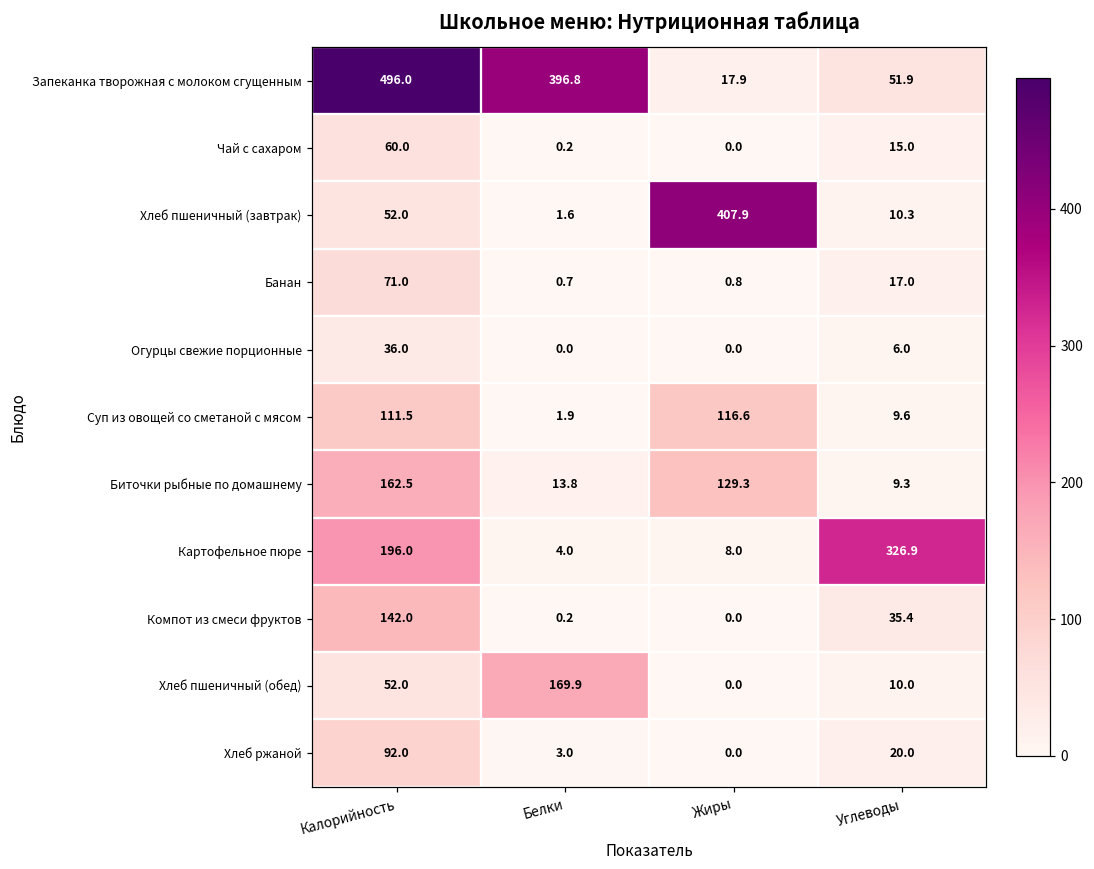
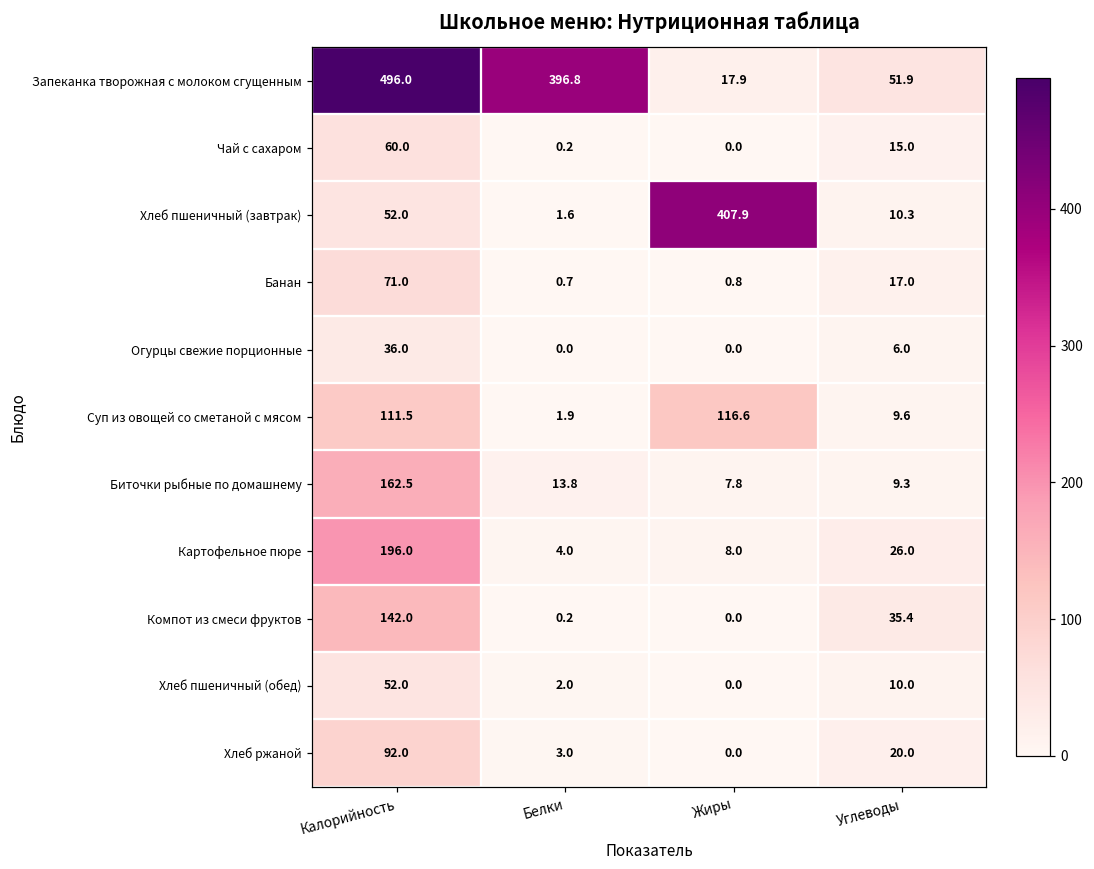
  {
    "Запеканка творожная с молоком сгущенным": {
      "Калорийность": 496.0,
      "Белки": 396.8,
      "Жиры": 17.9,
      "Углеводы": 51.9
    },
    "Чай с сахаром": {
      "Калорийность": 60.0,
      "Белки": 0.2,
      "Жиры": 0.0,
      "Углеводы": 15.0
    },
    "Хлеб пшеничный (завтрак)": {
      "Калорийность": 52.0,
      "Белки": 1.6,
      "Жиры": 407.9,
      "Углеводы": 10.3
    },
    "Банан": {
      "Калорийность": 71.0,
      "Белки": 0.7,
      "Жиры": 0.8,
      "Углеводы": 17.0
    },
    "Огурцы свежие порционные": {
      "Калорийность": 36.0,
      "Белки": 0.0,
      "Жиры": 0.0,
      "Углеводы": 6.0
    },
    "Суп из овощей со сметаной с мясом": {
      "Калорийность": 111.5,
      "Белки": 1.9,
      "Жиры": 116.6,
      "Углеводы": 9.6
    },
    "Биточки рыбные по домашнему": {
      "Калорийность": 162.5,
      "Белки": 13.8,
-     "Жиры": 129.3,
+     "Жиры": 7.8,
      "Углеводы": 9.3
    },
    "Картофельное пюре": {
      "Калорийность": 196.0,
      "Белки": 4.0,
      "Жиры": 8.0,
-     "Углеводы": 326.9
+     "Углеводы": 26.0
    },
    "Компот из смеси фруктов": {
      "Калорийность": 142.0,
      "Белки": 0.2,
      "Жиры": 0.0,
      "Углеводы": 35.4
    },
    "Хлеб пшеничный (обед)": {
      "Калорийность": 52.0,
-     "Белки": 169.9,
+     "Белки": 2.0,
      "Жиры": 0.0,
      "Углеводы": 10.0
    },
    "Хлеб ржаной": {
      "Калорийность": 92.0,
      "Белки": 3.0,
      "Жиры": 0.0,
      "Углеводы": 20.0
    }
  }
